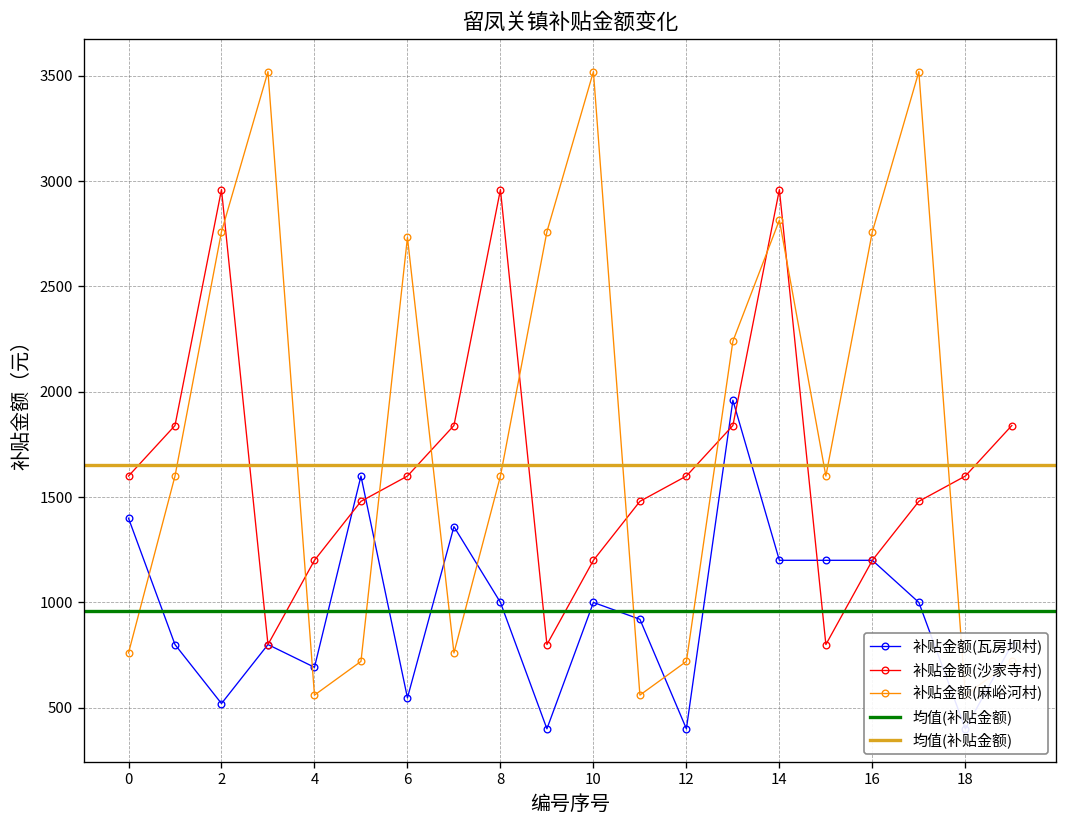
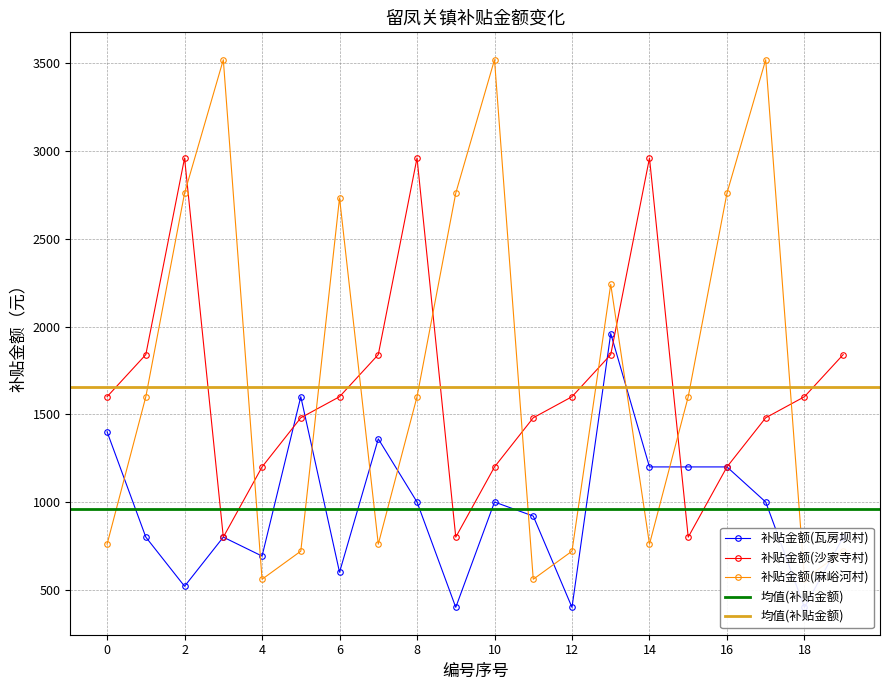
  {
    "补贴金额(瓦房坝村)": {
      "0": 1400,
      "2": 520,
      "4": 690,
-     "6": 550,
+     "6": 600,
      "8": 1000,
      "10": 1000,
      "12": 400,
      "14": 1200
    },
    "补贴金额(沙家寺村)": {
      "0": 1600,
      "2": 2960,
      "4": 1200,
      "6": 1600,
      "8": 2960,
      "10": 1200,
      "12": 1600,
      "14": 2960,
      "18": 1600
    },
    "补贴金额(麻峪河村)": {
      "0": 760,
      "2": 2760,
      "4": 560,
      "6": 2730,
      "8": 1600,
      "10": 3520,
      "12": 720,
-     "14": 2820,
+     "14": 760,
      "16": 2760
    }
  }
